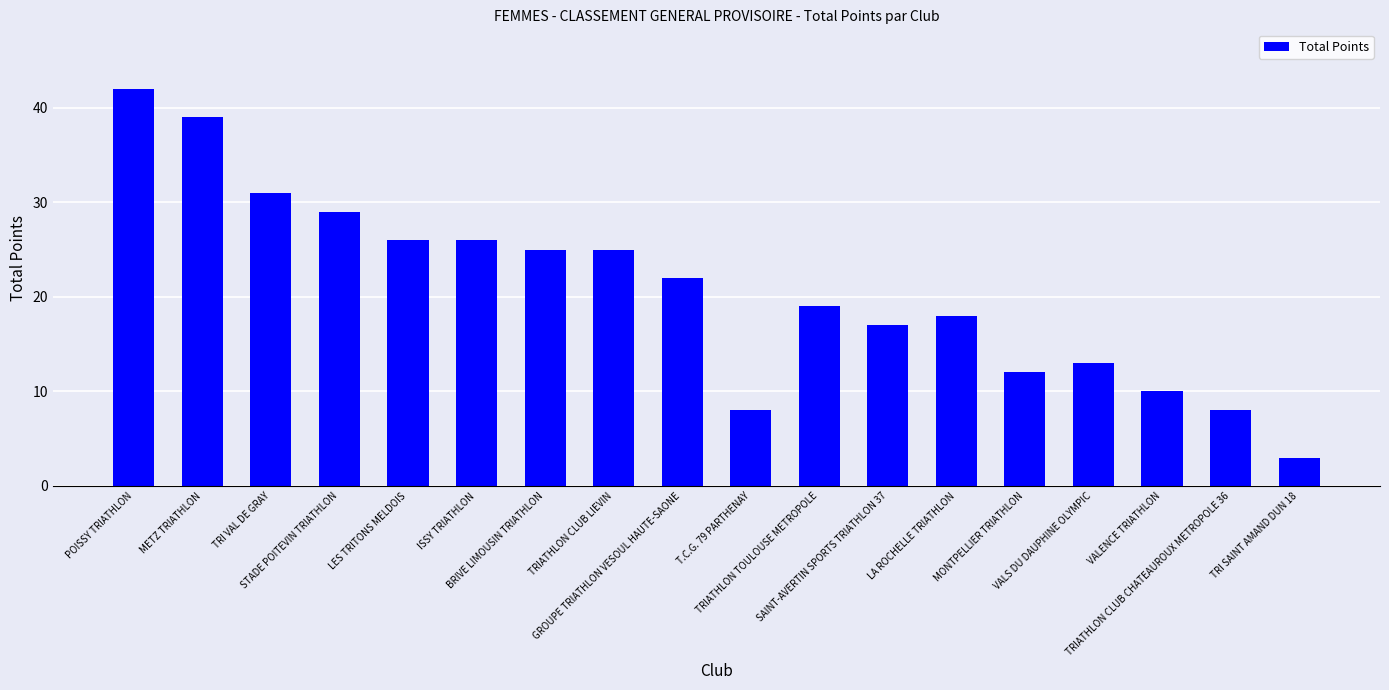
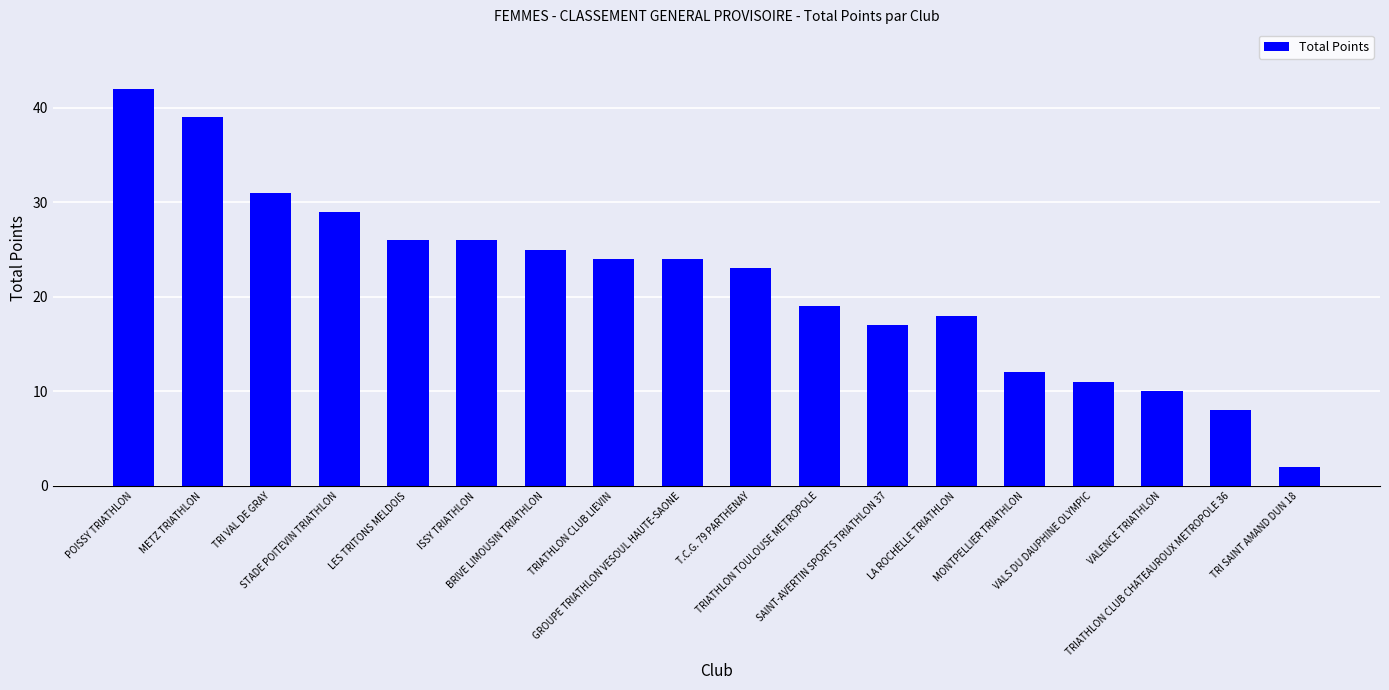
  {
    "POISSY TRIATHLON": 42,
    "METZ TRIATHLON": 39,
    "TRI VAL DE GRAY": 31,
    "STADE POITEVIN TRIATHLON": 29,
    "LES TRITONS MELDOIS": 26,
    "ISSY TRIATHLON": 26,
    "BRIVE LIMOUSIN TRIATHLON": 25,
-   "TRIATHLON CLUB LIEVIN": 25,
-   "GROUPE TRIATHLON VESOUL HAUTE-SAONE": 22,
-   "T.C.G. 79 PARTHENAY": 8,
+   "TRIATHLON CLUB LIEVIN": 24,
+   "GROUPE TRIATHLON VESOUL HAUTE-SAONE": 24,
+   "T.C.G. 79 PARTHENAY": 23,
    "TRIATHLON TOULOUSE METROPOLE": 19,
    "SAINT-AVERTIN SPORTS TRIATHLON 37": 17,
    "LA ROCHELLE TRIATHLON": 18,
    "MONTPELLIER TRIATHLON": 12,
-   "VALS DU DAUPHINE OLYMPIC": 13,
+   "VALS DU DAUPHINE OLYMPIC": 11,
    "VALENCE TRIATHLON": 10,
    "TRIATHLON CLUB CHATEAUROUX METROPOLE 36": 8,
-   "TRI SAINT AMAND DUN 18": 3
+   "TRI SAINT AMAND DUN 18": 2
  }
